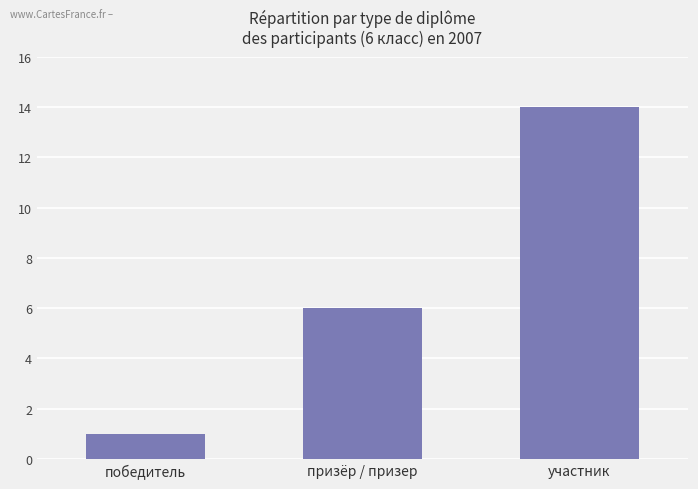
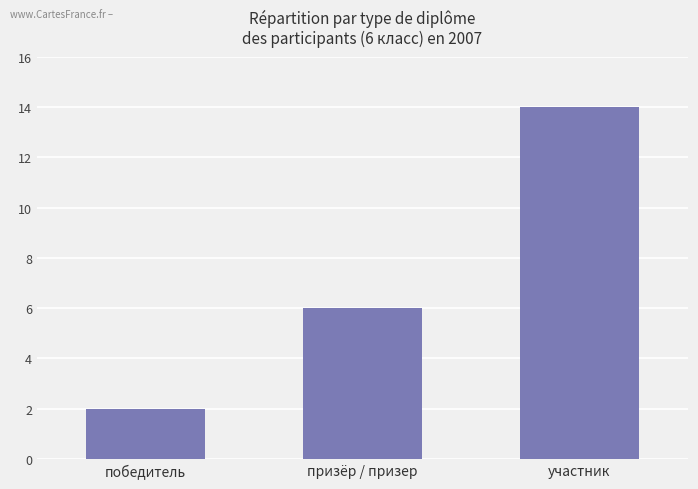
  {
-   "победитель": 1,
+   "победитель": 2,
    "призёр / призер": 6,
    "участник": 14
  }
